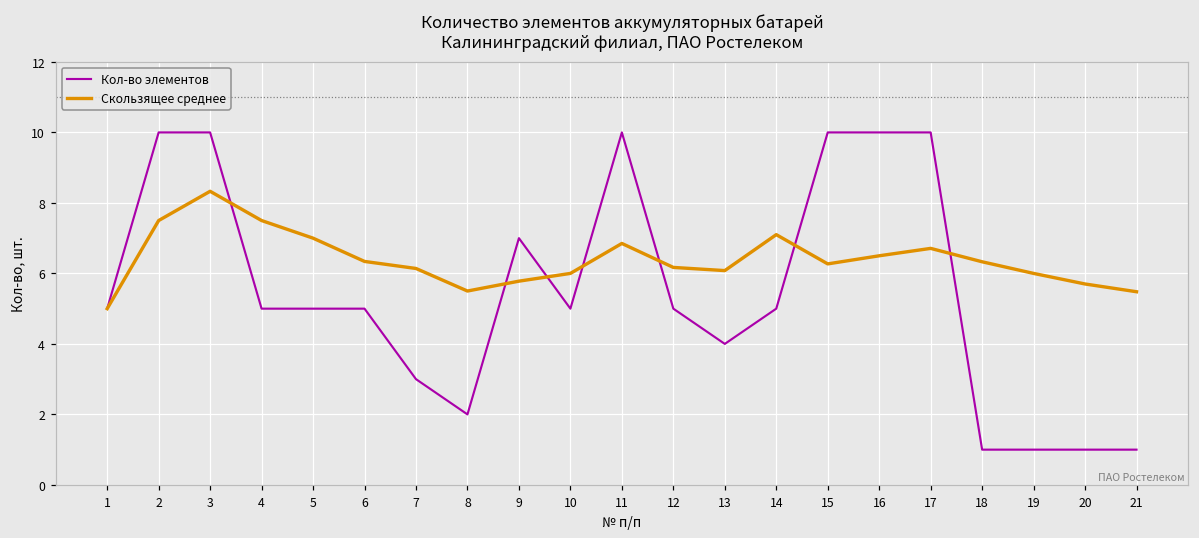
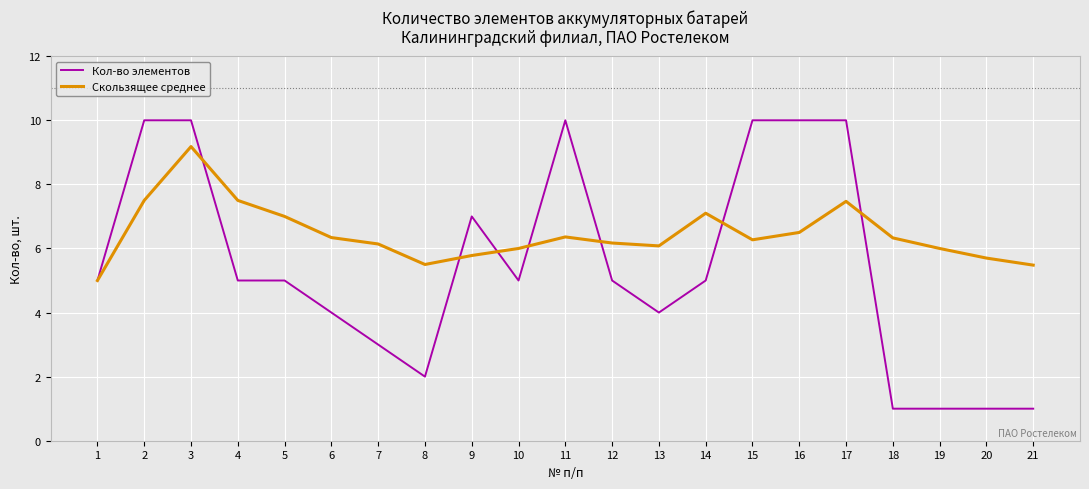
  {
    "Кол-во элементов": {
      "2": 10,
      "3": 10,
      "4": 5,
      "5": 5,
-     "6": 5,
+     "6": 4,
      "7": 3,
      "8": 2,
      "9": 7,
      "10": 5,
      "11": 10,
      "12": 5,
      "13": 4,
      "14": 5,
      "15": 10,
      "16": 10,
      "17": 10,
      "18": 1,
      "19": 1,
      "20": 1,
      "21": 1
    },
    "Скользящее среднее": {
      "2": 7.5,
-     "3": 8.3,
+     "3": 9.2,
      "4": 7.5,
      "5": 7.0,
      "6": 6.3,
      "7": 6.1,
      "8": 5.5,
      "9": 5.8,
      "10": 6.0,
-     "11": 6.9,
+     "11": 6.4,
      "12": 6.2,
      "13": 6.1,
      "14": 7.1,
      "15": 6.3,
      "16": 6.5,
-     "17": 6.7,
+     "17": 7.5,
      "18": 6.3,
      "19": 6.0,
      "20": 5.7,
      "21": 5.5
    }
  }
